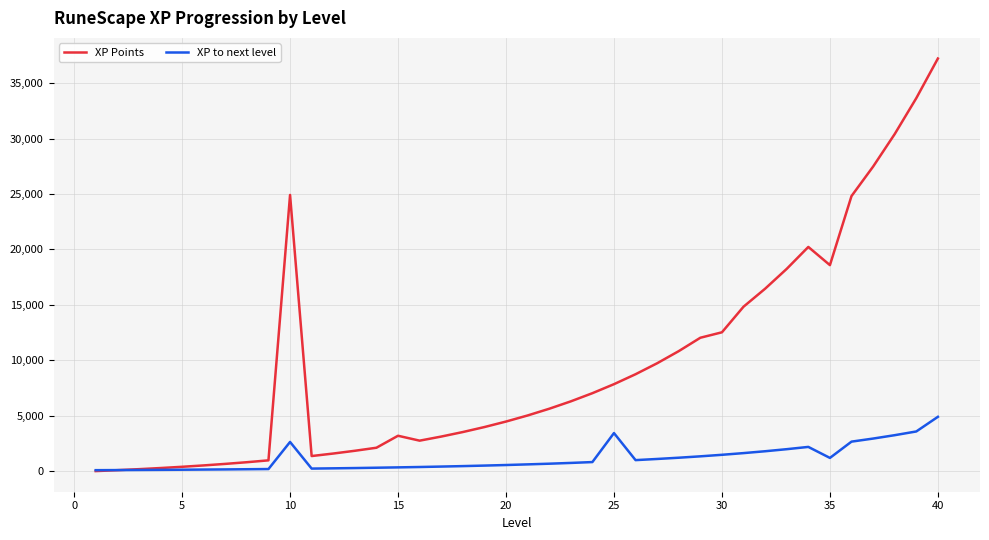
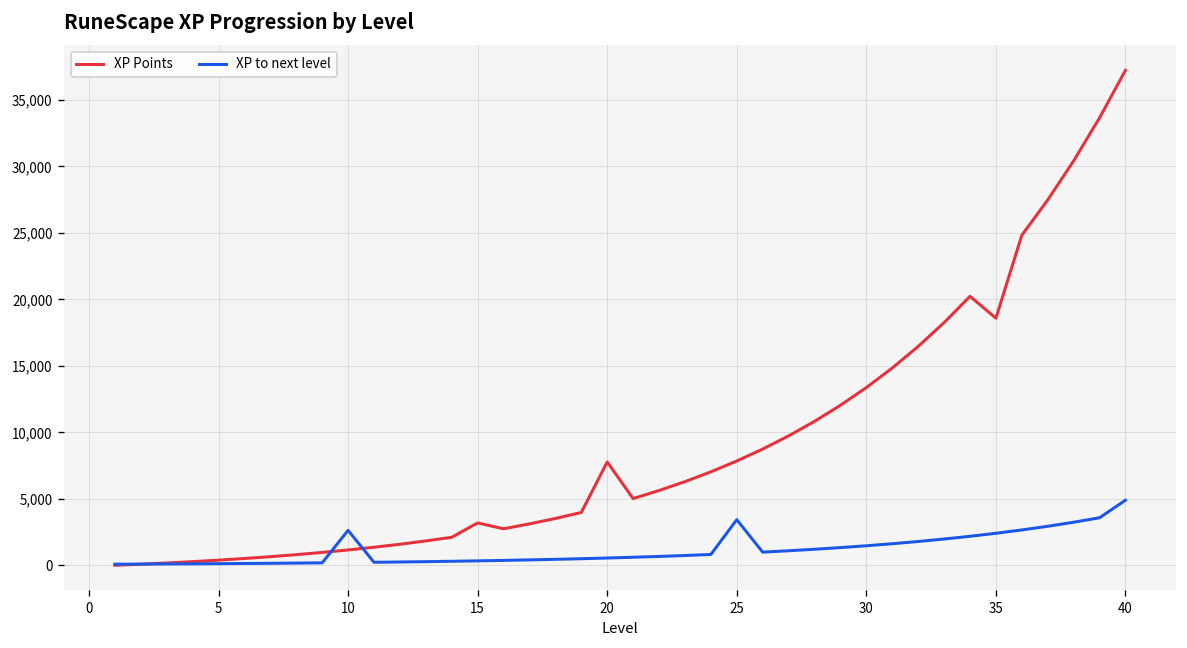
  {
    "XP Points": {
      "5": "400",
-     "10": "24,900",
+     "10": "1,200",
      "15": "3,200",
-     "20": "4,500",
+     "20": "7,800",
      "25": "7,800",
-     "30": "12,500",
+     "30": "13,400",
      "35": "18,600",
      "40": "37,200"
    },
    "XP to next level": {
      "5": "100",
      "10": "2,600",
      "15": "300",
      "20": "500",
      "25": "3,400",
      "30": "1,500",
-     "35": "1,200",
+     "35": "2,400",
      "40": "4,900"
    }
  }
